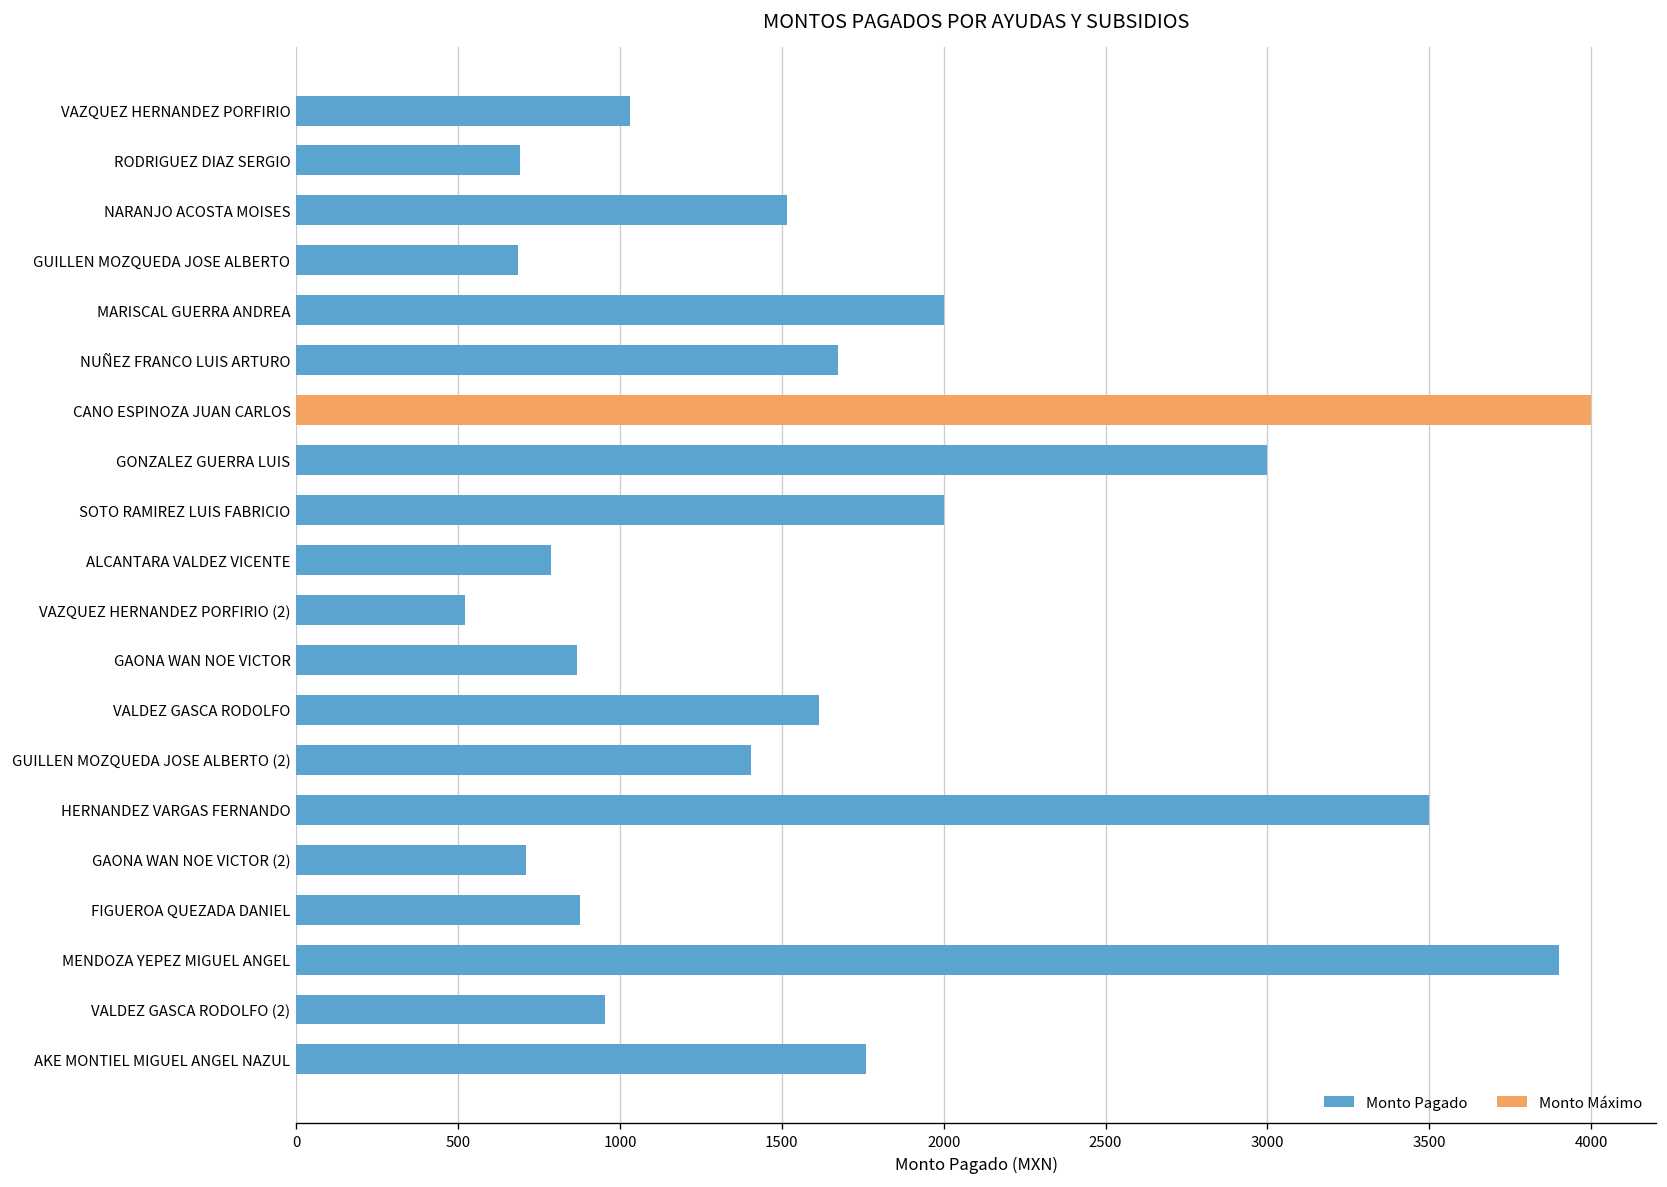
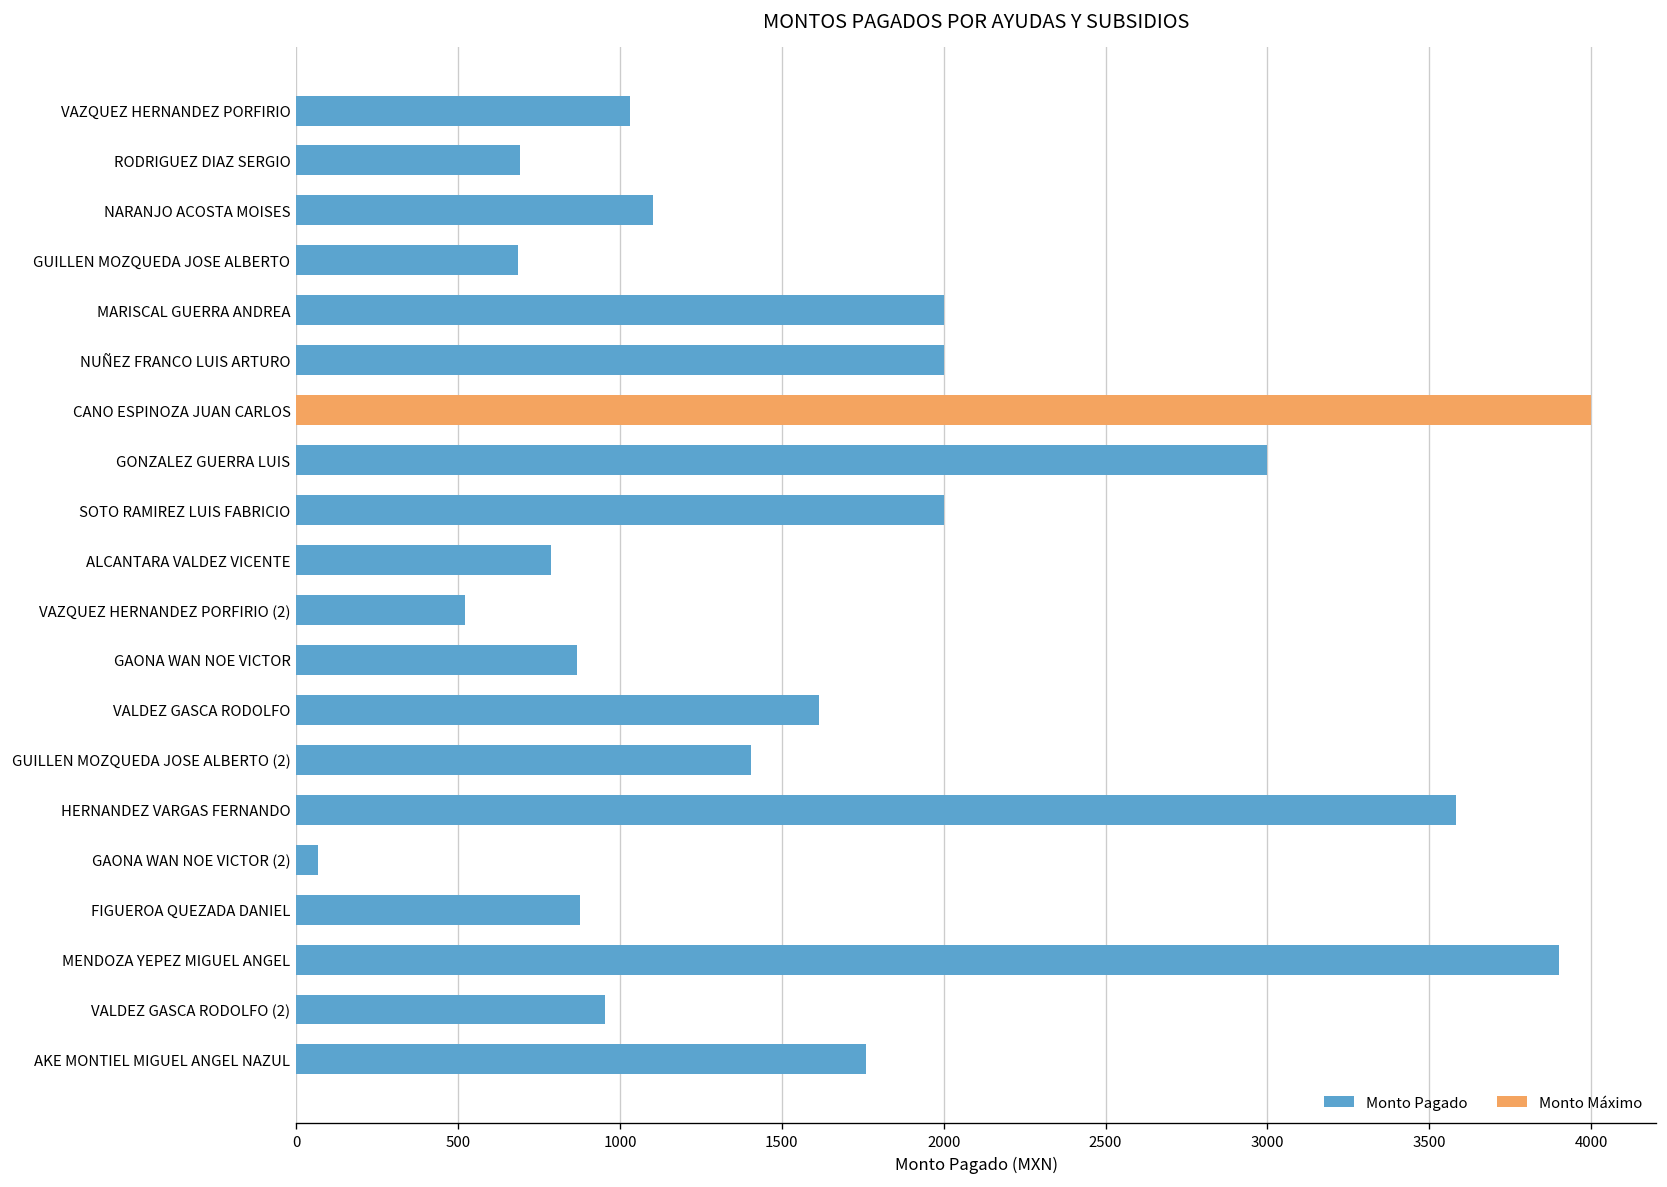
  {
    "VAZQUEZ HERNANDEZ PORFIRIO": 1030,
    "RODRIGUEZ DIAZ SERGIO": 690,
-   "NARANJO ACOSTA MOISES": 1520,
+   "NARANJO ACOSTA MOISES": 1100,
    "GUILLEN MOZQUEDA JOSE ALBERTO": 680,
    "MARISCAL GUERRA ANDREA": 2000,
-   "NUÑEZ FRANCO LUIS ARTURO": 1670,
+   "NUÑEZ FRANCO LUIS ARTURO": 2000,
    "CANO ESPINOZA JUAN CARLOS": 4000,
    "GONZALEZ GUERRA LUIS": 3000,
    "SOTO RAMIREZ LUIS FABRICIO": 2000,
    "ALCANTARA VALDEZ VICENTE": 790,
    "VAZQUEZ HERNANDEZ PORFIRIO (2)": 520,
    "GAONA WAN NOE VICTOR": 870,
    "VALDEZ GASCA RODOLFO": 1610,
    "GUILLEN MOZQUEDA JOSE ALBERTO (2)": 1400,
-   "HERNANDEZ VARGAS FERNANDO": 3500,
-   "GAONA WAN NOE VICTOR (2)": 710,
+   "HERNANDEZ VARGAS FERNANDO": 3580,
+   "GAONA WAN NOE VICTOR (2)": 70,
    "FIGUEROA QUEZADA DANIEL": 880,
    "MENDOZA YEPEZ MIGUEL ANGEL": 3900,
    "VALDEZ GASCA RODOLFO (2)": 950,
    "AKE MONTIEL MIGUEL ANGEL NAZUL": 1760
  }
